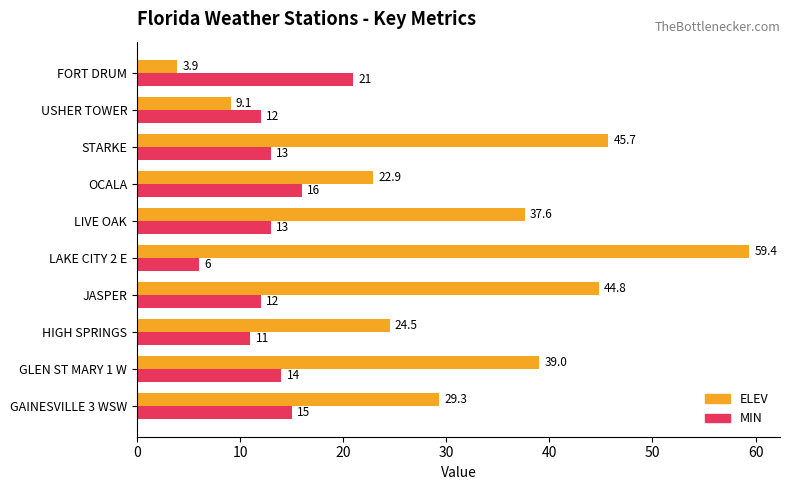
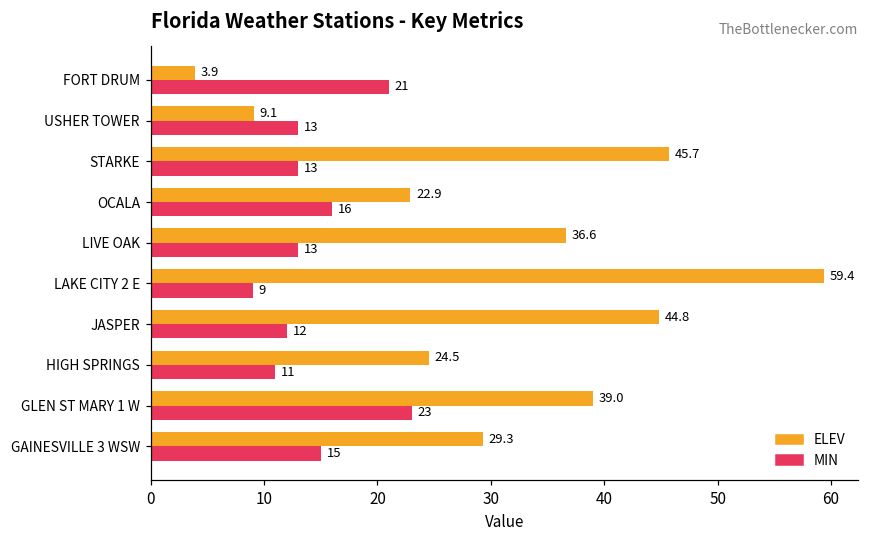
  {
    "ELEV": {
      "FORT DRUM": 3.9,
      "USHER TOWER": 9.1,
      "STARKE": 45.7,
      "OCALA": 22.9,
-     "LIVE OAK": 37.6,
+     "LIVE OAK": 36.6,
      "LAKE CITY 2 E": 59.4,
      "JASPER": 44.8,
      "HIGH SPRINGS": 24.5,
      "GLEN ST MARY 1 W": 39.0,
      "GAINESVILLE 3 WSW": 29.3
    },
    "MIN": {
      "FORT DRUM": 21,
-     "USHER TOWER": 12,
+     "USHER TOWER": 13,
      "STARKE": 13,
      "OCALA": 16,
      "LIVE OAK": 13,
-     "LAKE CITY 2 E": 6,
+     "LAKE CITY 2 E": 9,
      "JASPER": 12,
      "HIGH SPRINGS": 11,
-     "GLEN ST MARY 1 W": 14,
+     "GLEN ST MARY 1 W": 23,
      "GAINESVILLE 3 WSW": 15
    }
  }
